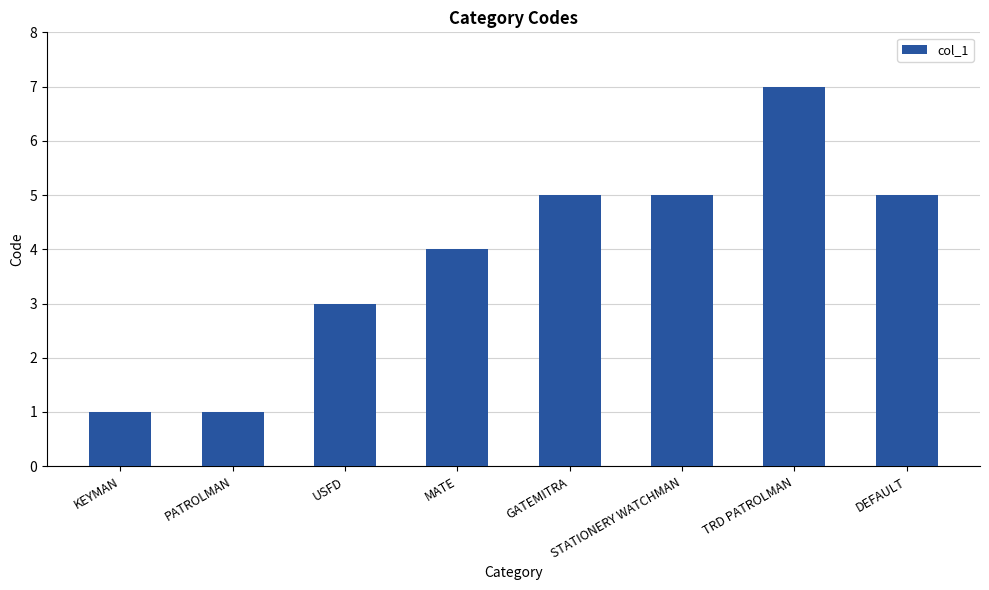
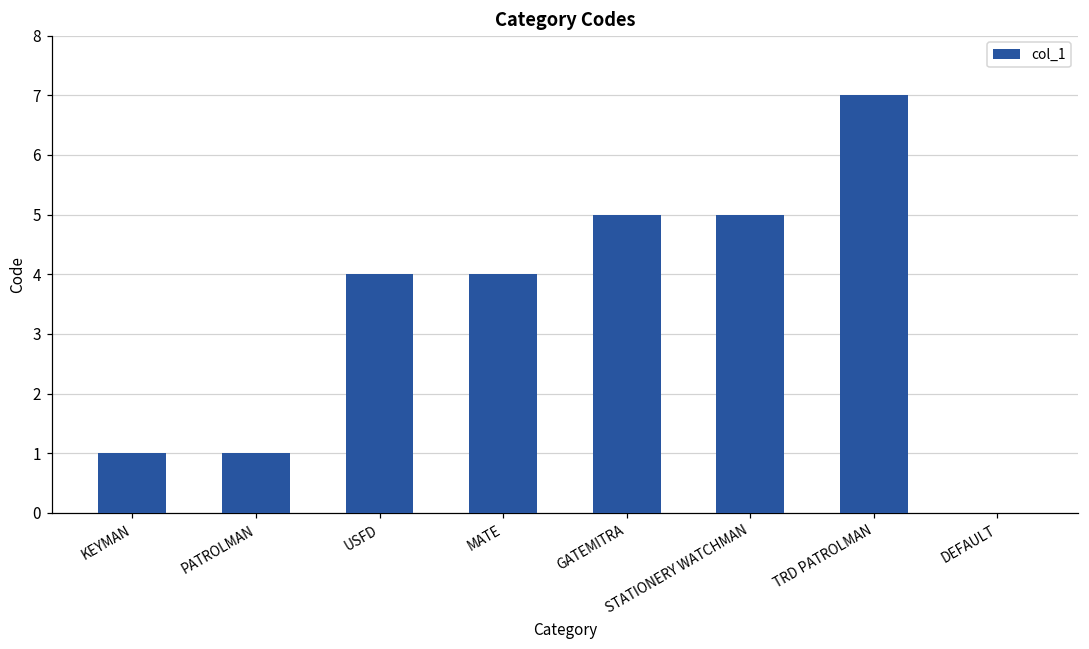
  {
    "KEYMAN": 1,
    "PATROLMAN": 1,
-   "USFD": 3,
+   "USFD": 4,
    "MATE": 4,
    "GATEMITRA": 5,
    "STATIONERY WATCHMAN": 5,
    "TRD PATROLMAN": 7,
-   "DEFAULT": 5
+   "DEFAULT": 0
  }
